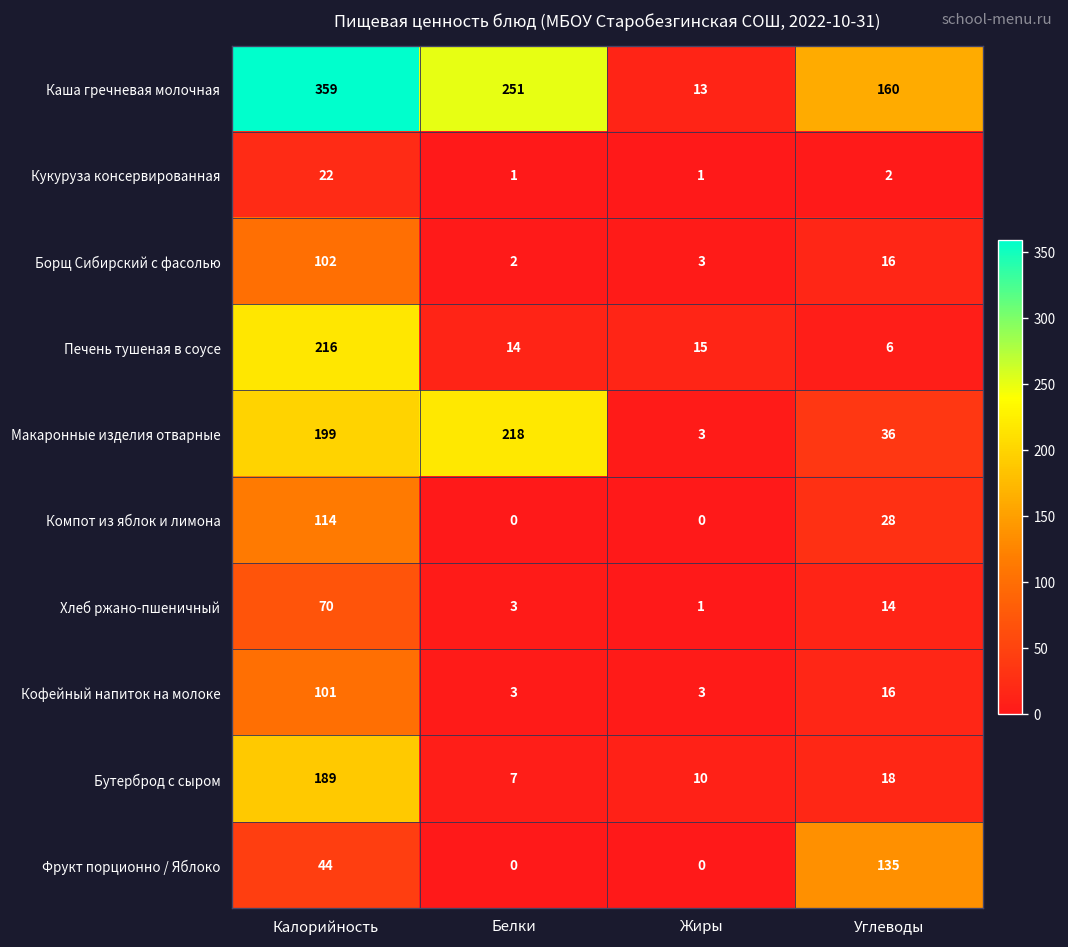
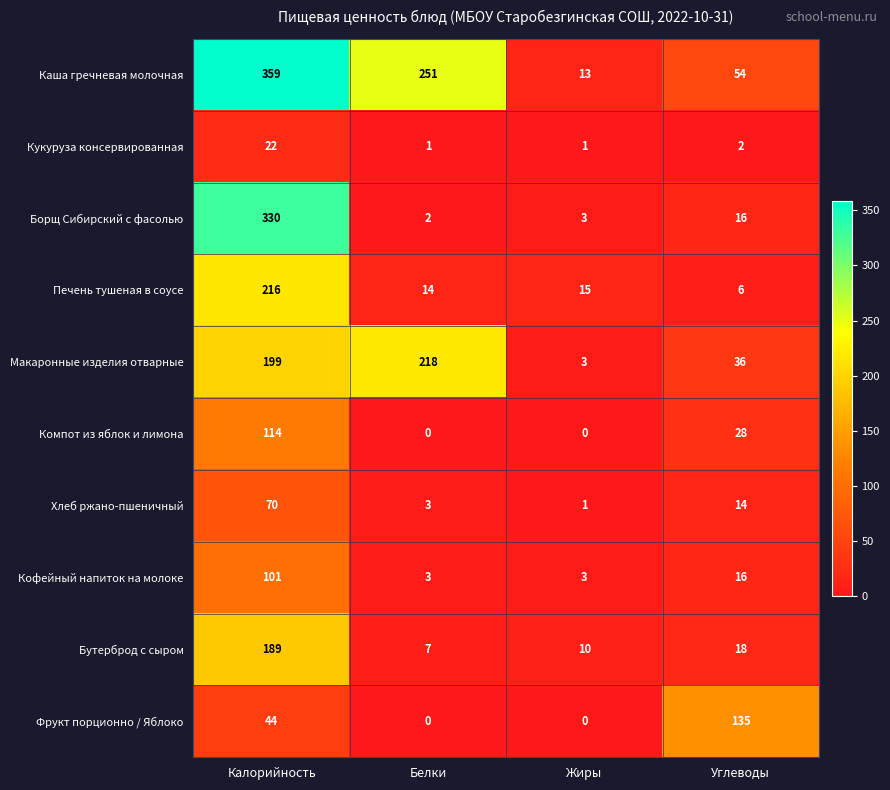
  {
    "Каша гречневая молочная": {
      "Калорийность": 359,
      "Белки": 251,
      "Жиры": 13,
-     "Углеводы": 160
+     "Углеводы": 54
    },
    "Кукуруза консервированная": {
      "Калорийность": 22,
      "Белки": 1,
      "Жиры": 1,
      "Углеводы": 2
    },
    "Борщ Сибирский с фасолью": {
-     "Калорийность": 102,
+     "Калорийность": 330,
      "Белки": 2,
      "Жиры": 3,
      "Углеводы": 16
    },
    "Печень тушеная в соусе": {
      "Калорийность": 216,
      "Белки": 14,
      "Жиры": 15,
      "Углеводы": 6
    },
    "Макаронные изделия отварные": {
      "Калорийность": 199,
      "Белки": 218,
      "Жиры": 3,
      "Углеводы": 36
    },
    "Компот из яблок и лимона": {
      "Калорийность": 114,
      "Белки": 0,
      "Жиры": 0,
      "Углеводы": 28
    },
    "Хлеб ржано-пшеничный": {
      "Калорийность": 70,
      "Белки": 3,
      "Жиры": 1,
      "Углеводы": 14
    },
    "Кофейный напиток на молоке": {
      "Калорийность": 101,
      "Белки": 3,
      "Жиры": 3,
      "Углеводы": 16
    },
    "Бутерброд с сыром": {
      "Калорийность": 189,
      "Белки": 7,
      "Жиры": 10,
      "Углеводы": 18
    },
    "Фрукт порционно / Яблоко": {
      "Калорийность": 44,
      "Белки": 0,
      "Жиры": 0,
      "Углеводы": 135
    }
  }
